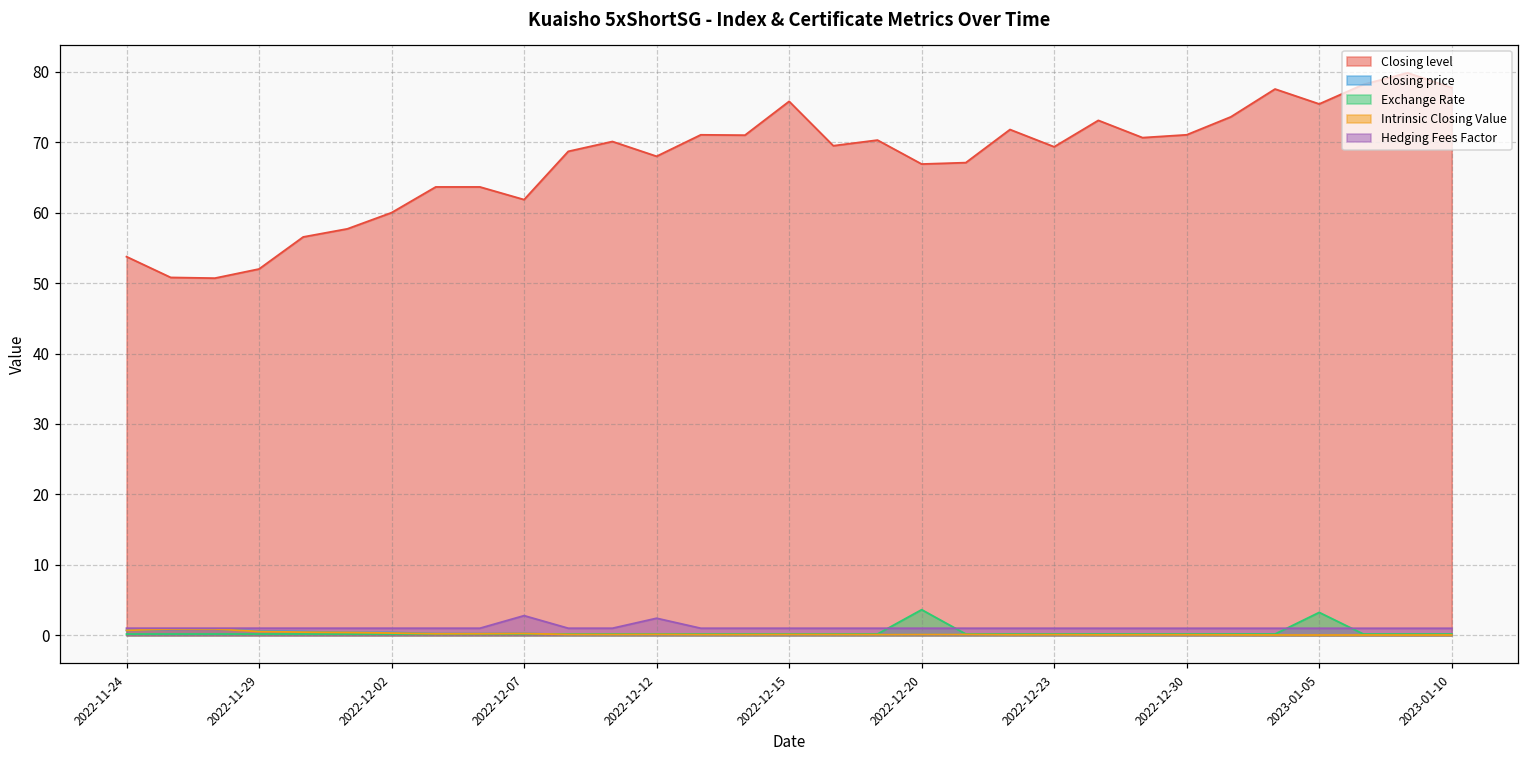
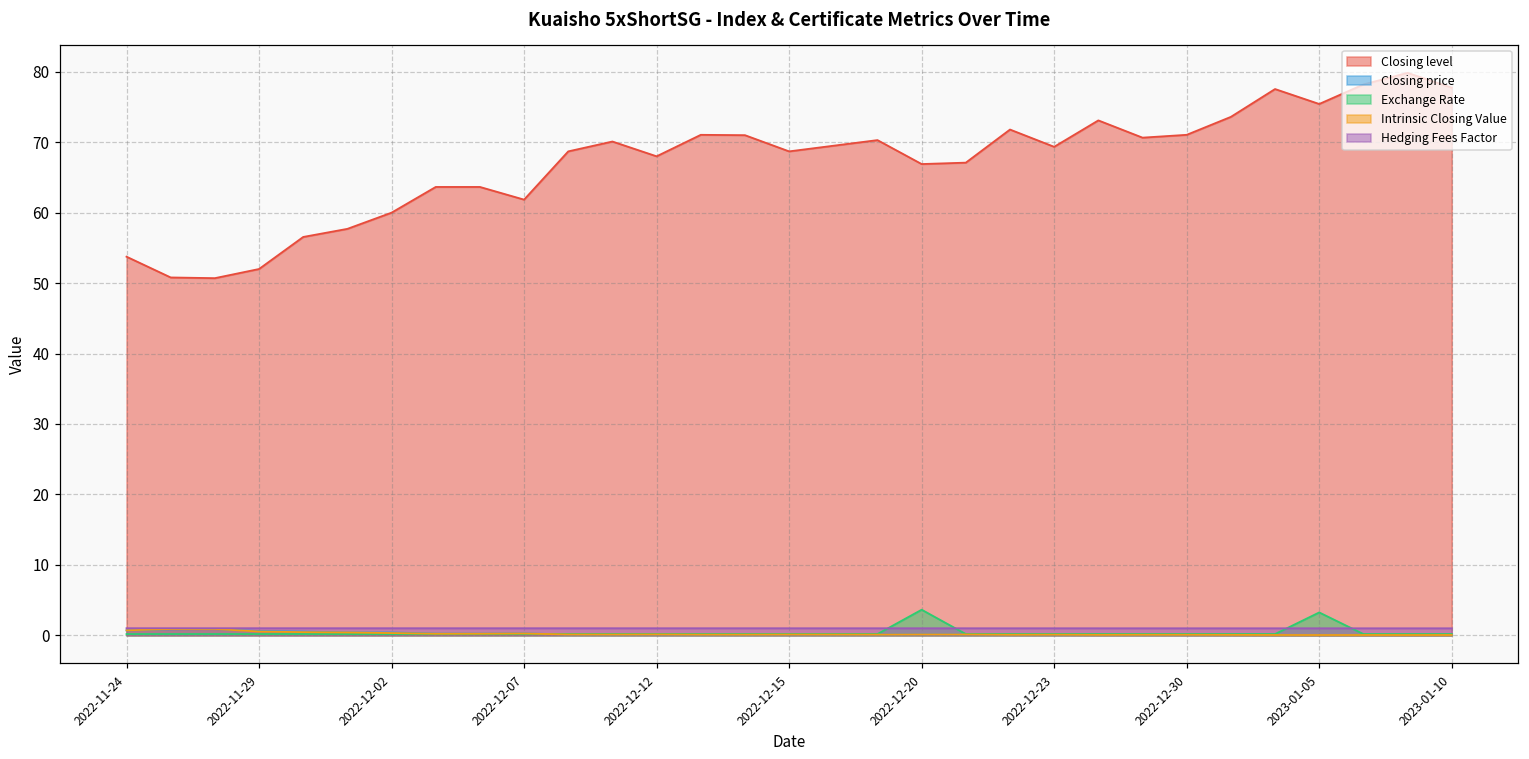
  {
    "Closing level": {
      "2022-11-24": 54,
      "2022-11-29": 52,
      "2022-12-02": 60,
      "2022-12-07": 62,
      "2022-12-12": 68,
-     "2022-12-15": 76,
+     "2022-12-15": 69,
      "2022-12-20": 67,
      "2022-12-23": 69,
      "2022-12-30": 71,
      "2023-01-05": 75
    },
    "Exchange Rate": {
      "2022-11-24": 0,
      "2022-12-20": 4,
      "2023-01-05": 3
    },
    "Hedging Fees Factor": {
      "2022-12-02": 1,
-     "2022-12-07": 3,
-     "2022-12-12": 2,
+     "2022-12-07": 1,
+     "2022-12-12": 1,
      "2022-12-15": 1,
      "2022-12-20": 1,
      "2022-12-23": 1,
      "2022-12-30": 1,
      "2023-01-05": 1,
      "2023-01-10": 1
    }
  }
